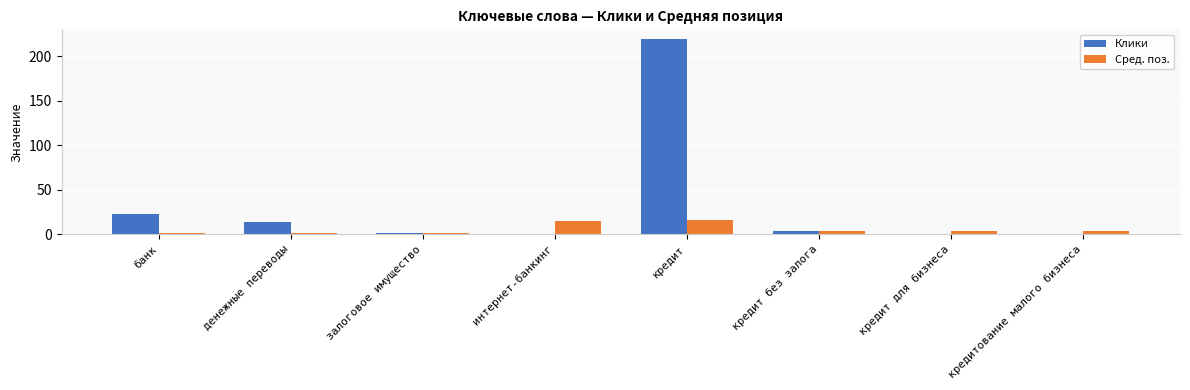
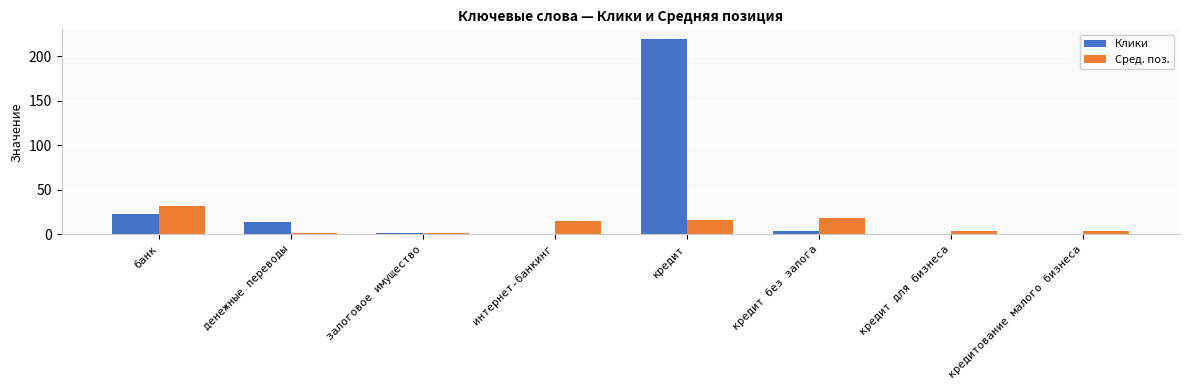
  {
    "Клики": {
      "банк": 20,
      "денежные переводы": 10,
      "интернет-банкинг": 0,
      "кредит": 220,
      "кредит без залога": 0
    },
    "Сред. поз.": {
-     "банк": 0,
+     "банк": 30,
      "интернет-банкинг": 10,
      "кредит": 20,
-     "кредит без залога": 0,
+     "кредит без залога": 20,
      "кредит для бизнеса": 0,
      "кредитование малого бизнеса": 0
    }
  }
